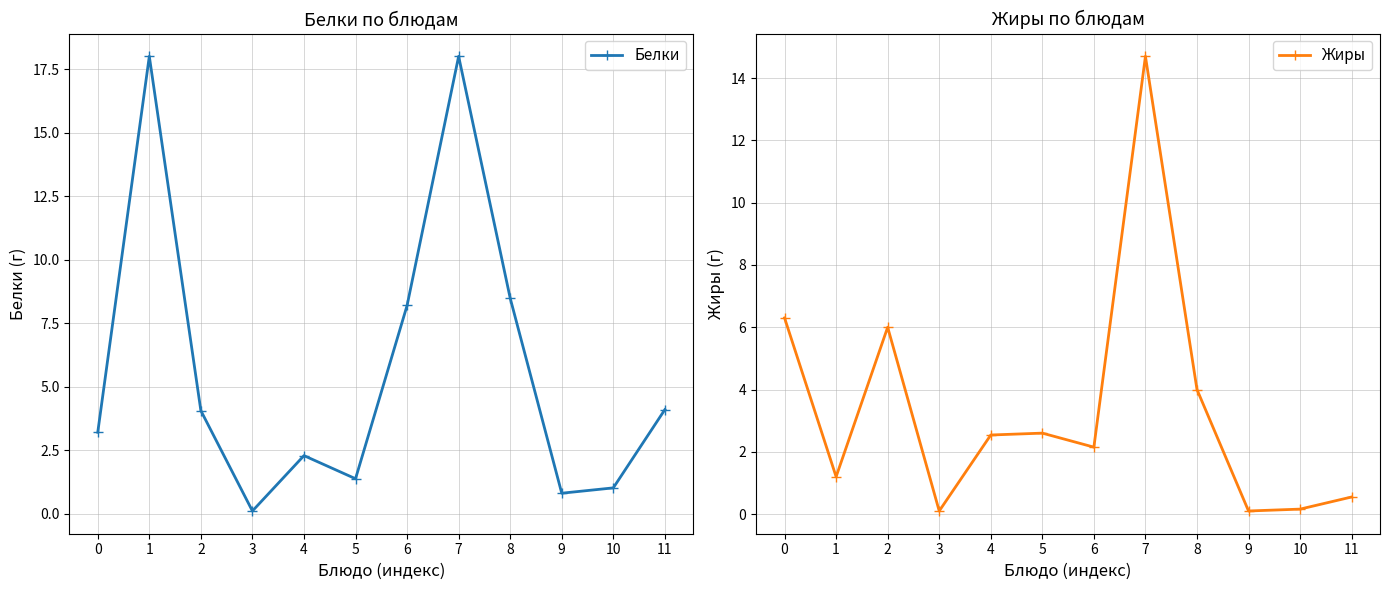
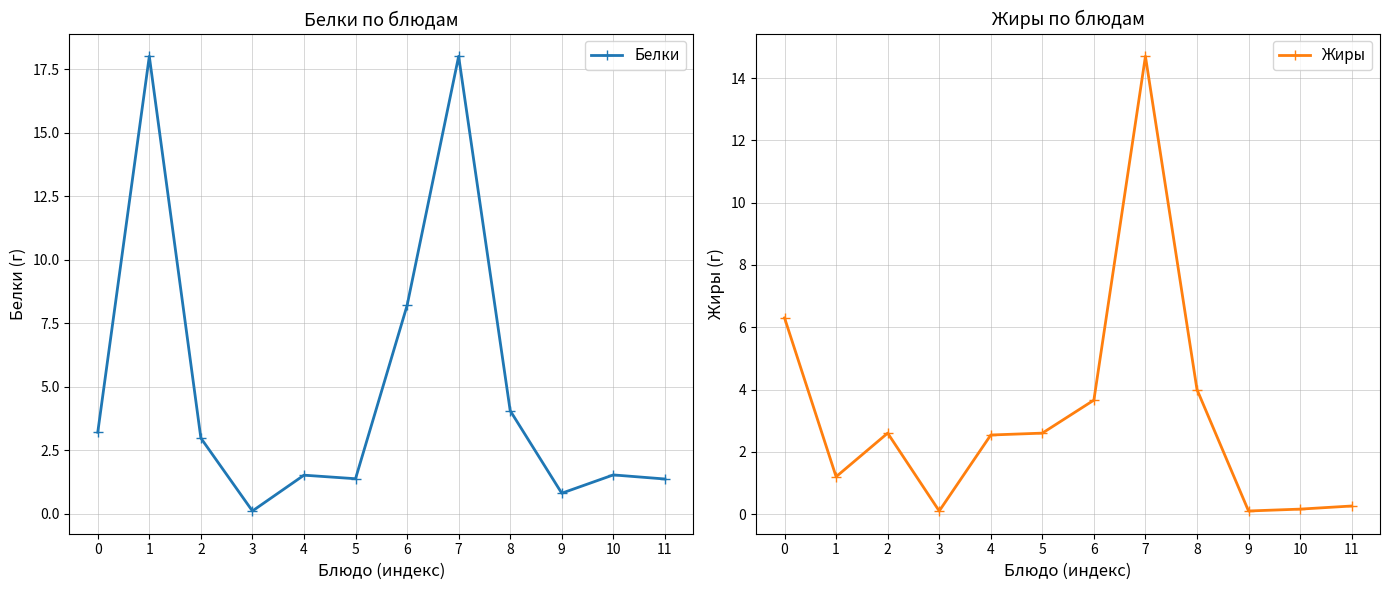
  {
    "Белки по блюдам": {
      "0": 3.2,
      "1": 18.0,
-     "2": 4.1,
+     "2": 3.0,
      "3": 0.1,
-     "4": 2.3,
+     "4": 1.5,
      "5": 1.4,
      "6": 8.2,
      "7": 18.0,
-     "8": 8.5,
+     "8": 4.1,
      "9": 0.8,
-     "10": 1.0,
-     "11": 4.1
+     "10": 1.5,
+     "11": 1.4
    },
    "Жиры по блюдам": {
      "0": 6.3,
      "1": 1.2,
-     "2": 6.0,
+     "2": 2.6,
      "3": 0.1,
      "4": 2.5,
      "5": 2.6,
-     "6": 2.2,
+     "6": 3.7,
      "7": 14.7,
      "8": 4.0,
      "9": 0.1,
      "10": 0.2,
-     "11": 0.6
+     "11": 0.3
    }
  }
